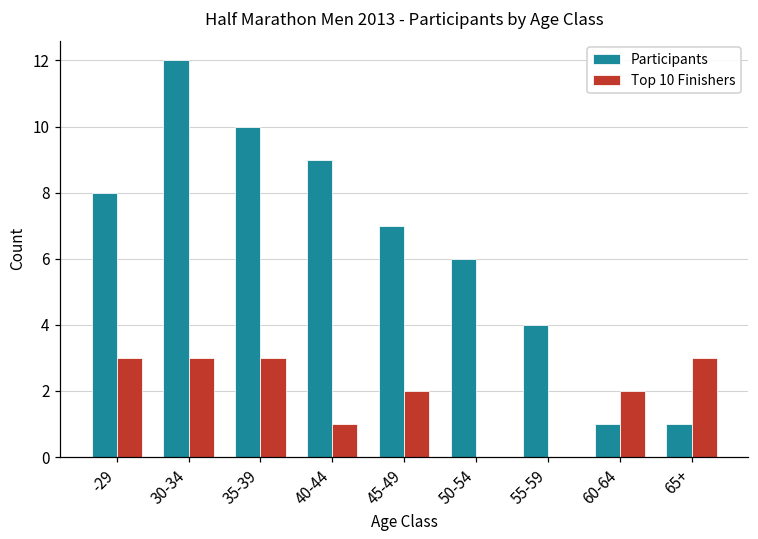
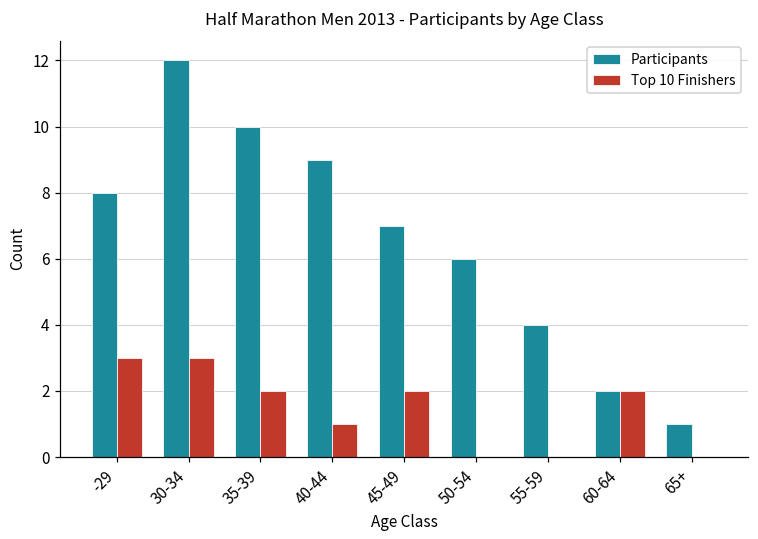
  {
    "Participants": {
      "-29": 8,
      "30-34": 12,
      "35-39": 10,
      "40-44": 9,
      "45-49": 7,
      "50-54": 6,
      "55-59": 4,
-     "60-64": 1,
+     "60-64": 2,
      "65+": 1
    },
    "Top 10 Finishers": {
      "-29": 3,
      "30-34": 3,
-     "35-39": 3,
+     "35-39": 2,
      "40-44": 1,
      "45-49": 2,
      "50-54": 0,
      "55-59": 0,
      "60-64": 2,
-     "65+": 3
+     "65+": 0
    }
  }
